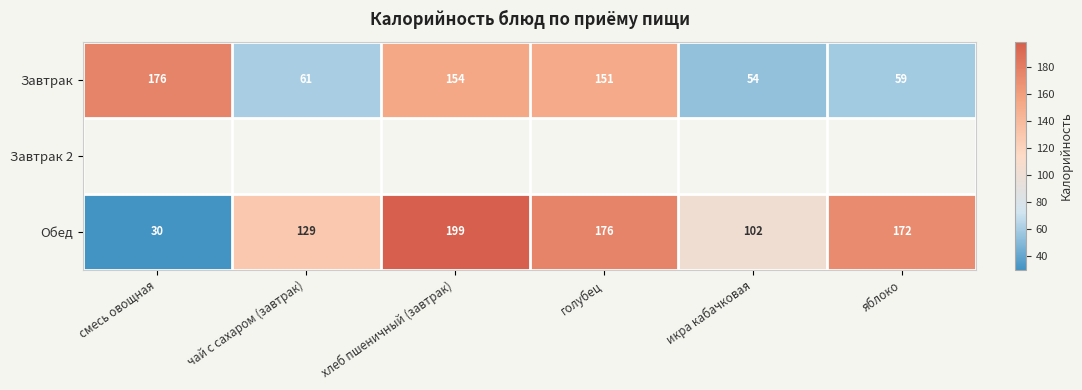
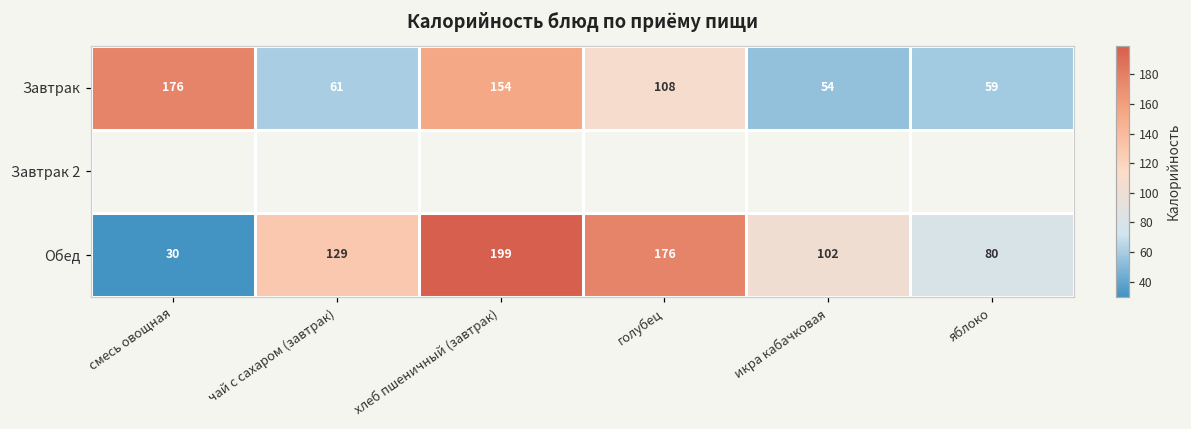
  {
    "Завтрак": {
      "смесь овощная": 176,
      "чай с сахаром (завтрак)": 61,
      "хлеб пшеничный (завтрак)": 154,
-     "голубец": 151,
+     "голубец": 108,
      "икра кабачковая": 54,
      "яблоко": 59
    },
    "Обед": {
      "смесь овощная": 30,
      "чай с сахаром (завтрак)": 129,
      "хлеб пшеничный (завтрак)": 199,
      "голубец": 176,
      "икра кабачковая": 102,
-     "яблоко": 172
+     "яблоко": 80
    }
  }
